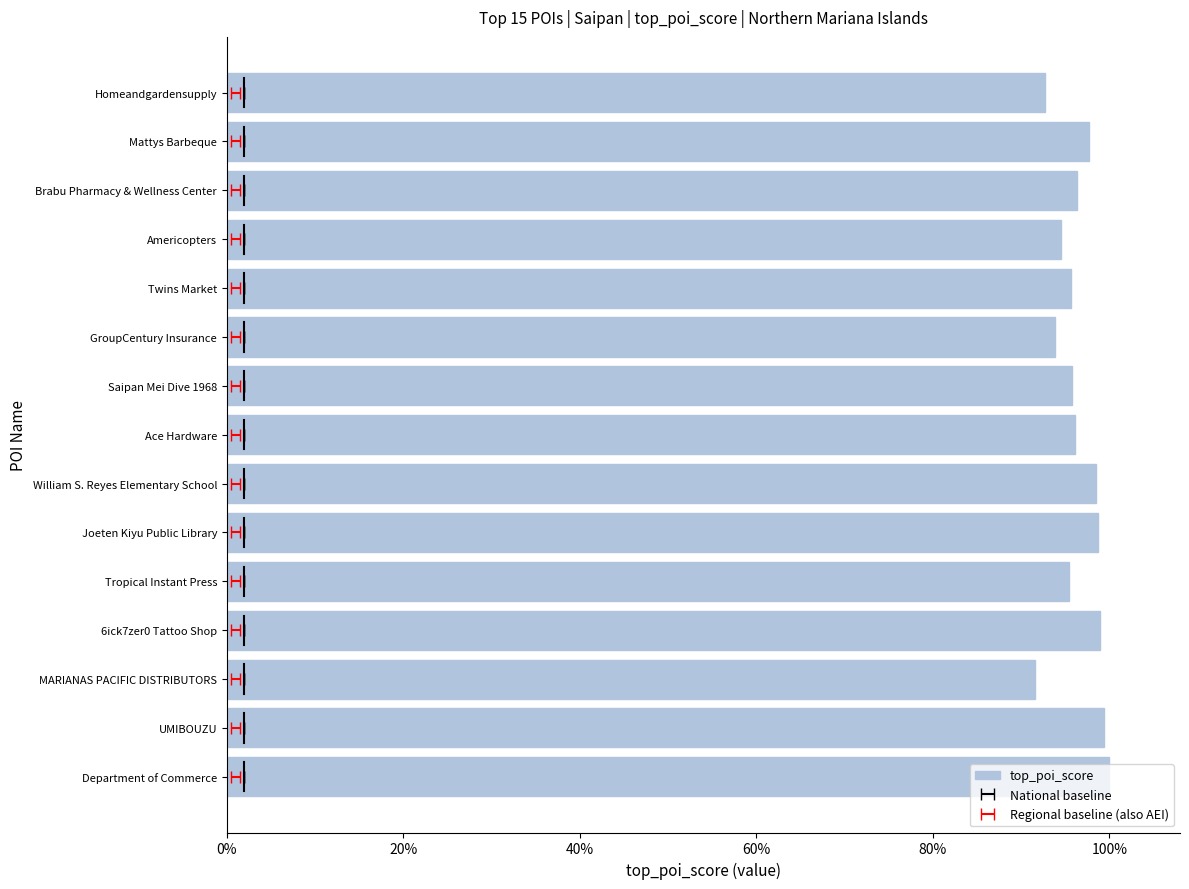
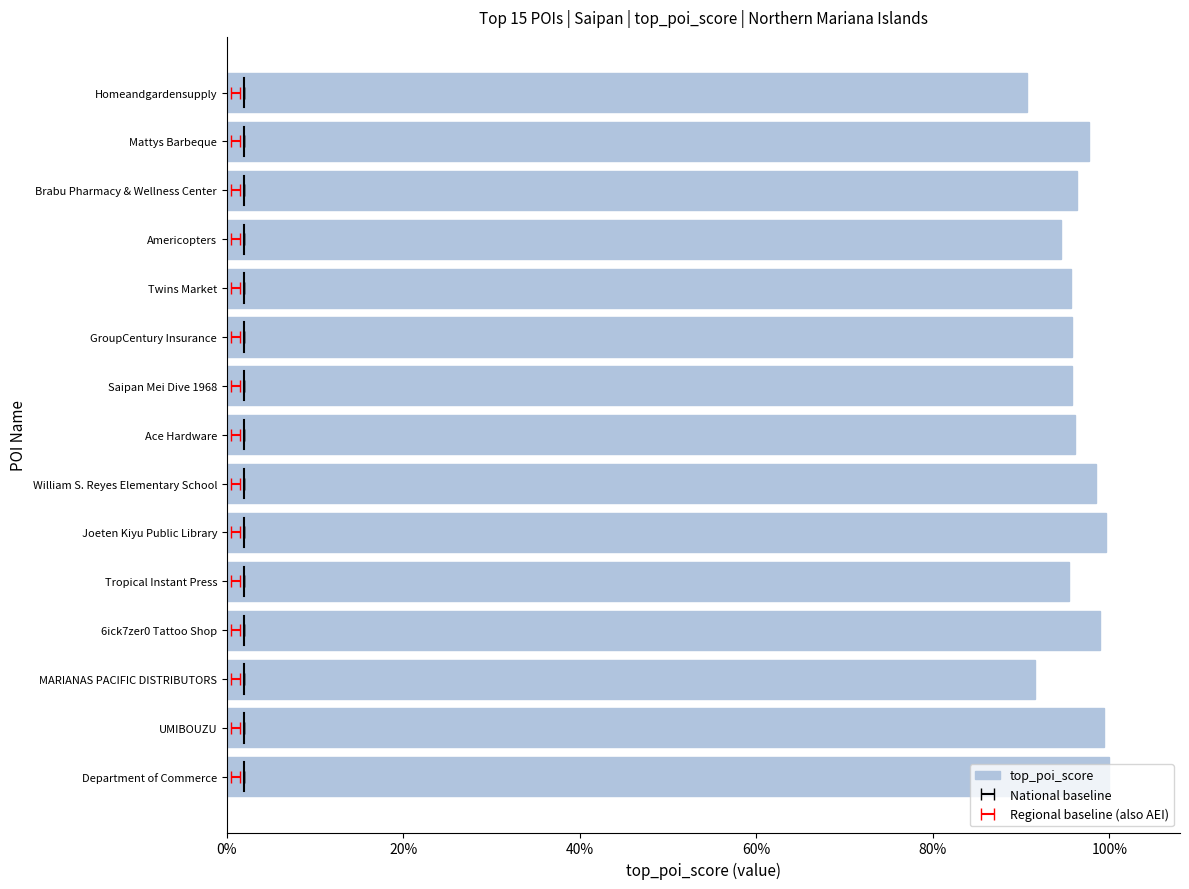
  {
    "top_poi_score": {
-     "Homeandgardensupply": "93%",
+     "Homeandgardensupply": "91%",
      "Mattys Barbeque": "98%",
      "Brabu Pharmacy & Wellness Center": "96%",
      "Americopters": "95%",
      "Twins Market": "96%",
-     "GroupCentury Insurance": "94%",
+     "GroupCentury Insurance": "96%",
      "Saipan Mei Dive 1968": "96%",
      "Ace Hardware": "96%",
      "William S. Reyes Elementary School": "98%",
-     "Joeten Kiyu Public Library": "99%",
+     "Joeten Kiyu Public Library": "100%",
      "Tropical Instant Press": "95%",
      "6ick7zer0 Tattoo Shop": "99%",
      "MARIANAS PACIFIC DISTRIBUTORS": "92%",
      "UMIBOUZU": "99%"
    }
  }
